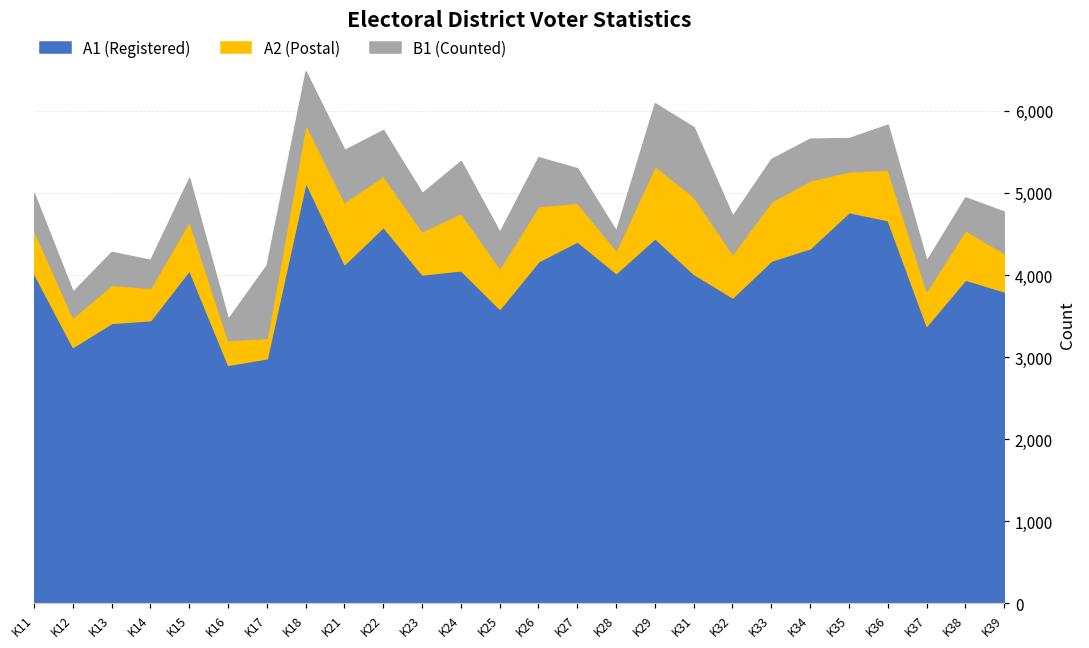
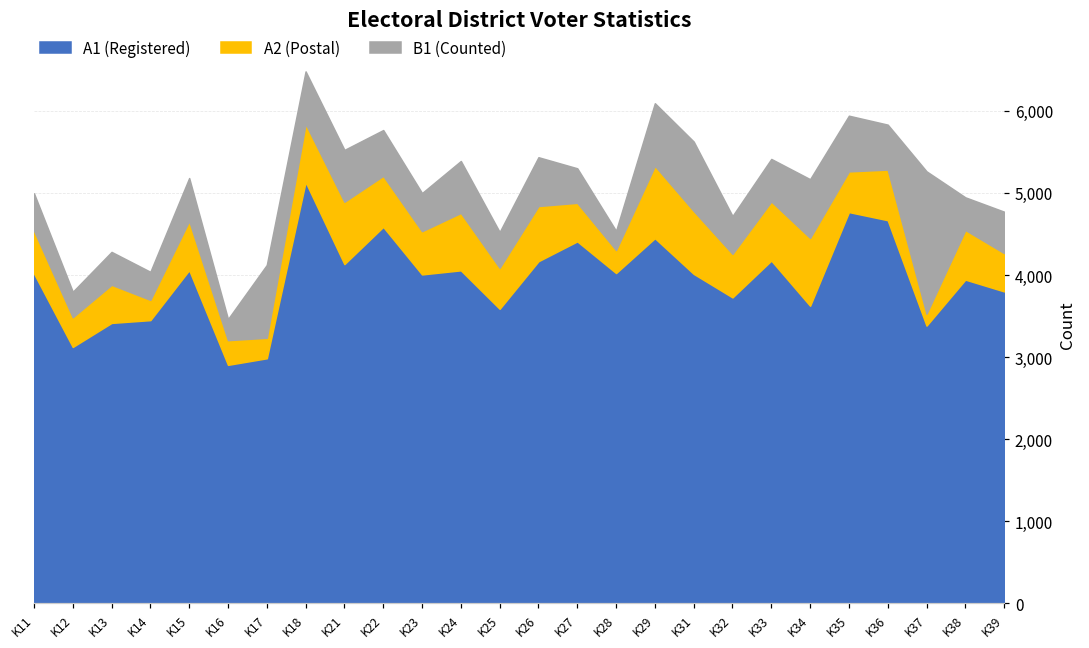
  {
    "A1 (Registered)": {
      "K11": "4,000",
      "K12": "3,100",
      "K13": "3,400",
      "K14": "3,500",
      "K15": "4,100",
      "K16": "2,900",
      "K17": "3,000",
      "K18": "5,100",
      "K21": "4,100",
      "K22": "4,600",
      "K23": "4,000",
      "K24": "4,100",
      "K25": "3,600",
      "K26": "4,200",
      "K27": "4,400",
      "K28": "4,000",
      "K29": "4,400",
      "K31": "4,000",
      "K32": "3,700",
      "K33": "4,200",
-     "K34": "4,300",
+     "K34": "3,600",
      "K35": "4,800",
      "K36": "4,700",
      "K37": "3,400",
      "K38": "3,900",
      "K39": "3,800"
    },
    "A2 (Postal)": {
      "K11": "4,500",
      "K12": "3,500",
      "K13": "3,900",
-     "K14": "400",
+     "K14": "200",
      "K15": "4,700",
      "K16": "3,200",
      "K17": "3,200",
      "K18": "5,800",
      "K21": "4,900",
      "K22": "5,200",
      "K23": "4,500",
      "K24": "4,800",
      "K25": "4,100",
      "K26": "4,800",
      "K27": "4,900",
      "K28": "4,300",
      "K29": "5,300",
-     "K31": "900",
+     "K31": "800",
      "K32": "4,300",
      "K33": "4,900",
      "K35": "5,300",
      "K36": "5,300",
-     "K37": "400",
+     "K37": "100",
      "K38": "4,500",
      "K39": "4,300"
    },
    "B1 (Counted)": {
      "K11": "500",
      "K12": "300",
      "K13": "400",
      "K14": "300",
      "K15": "500",
      "K16": "300",
      "K17": "900",
      "K18": "600",
      "K21": "600",
      "K22": "600",
      "K23": "500",
      "K24": "600",
      "K25": "400",
      "K26": "600",
      "K27": "400",
      "K28": "200",
      "K29": "800",
      "K31": "800",
      "K32": "500",
      "K33": "500",
-     "K34": "500",
-     "K35": "400",
+     "K34": "700",
+     "K35": "700",
      "K36": "500",
-     "K37": "400",
+     "K37": "1,700",
      "K38": "400",
      "K39": "500"
    }
  }
